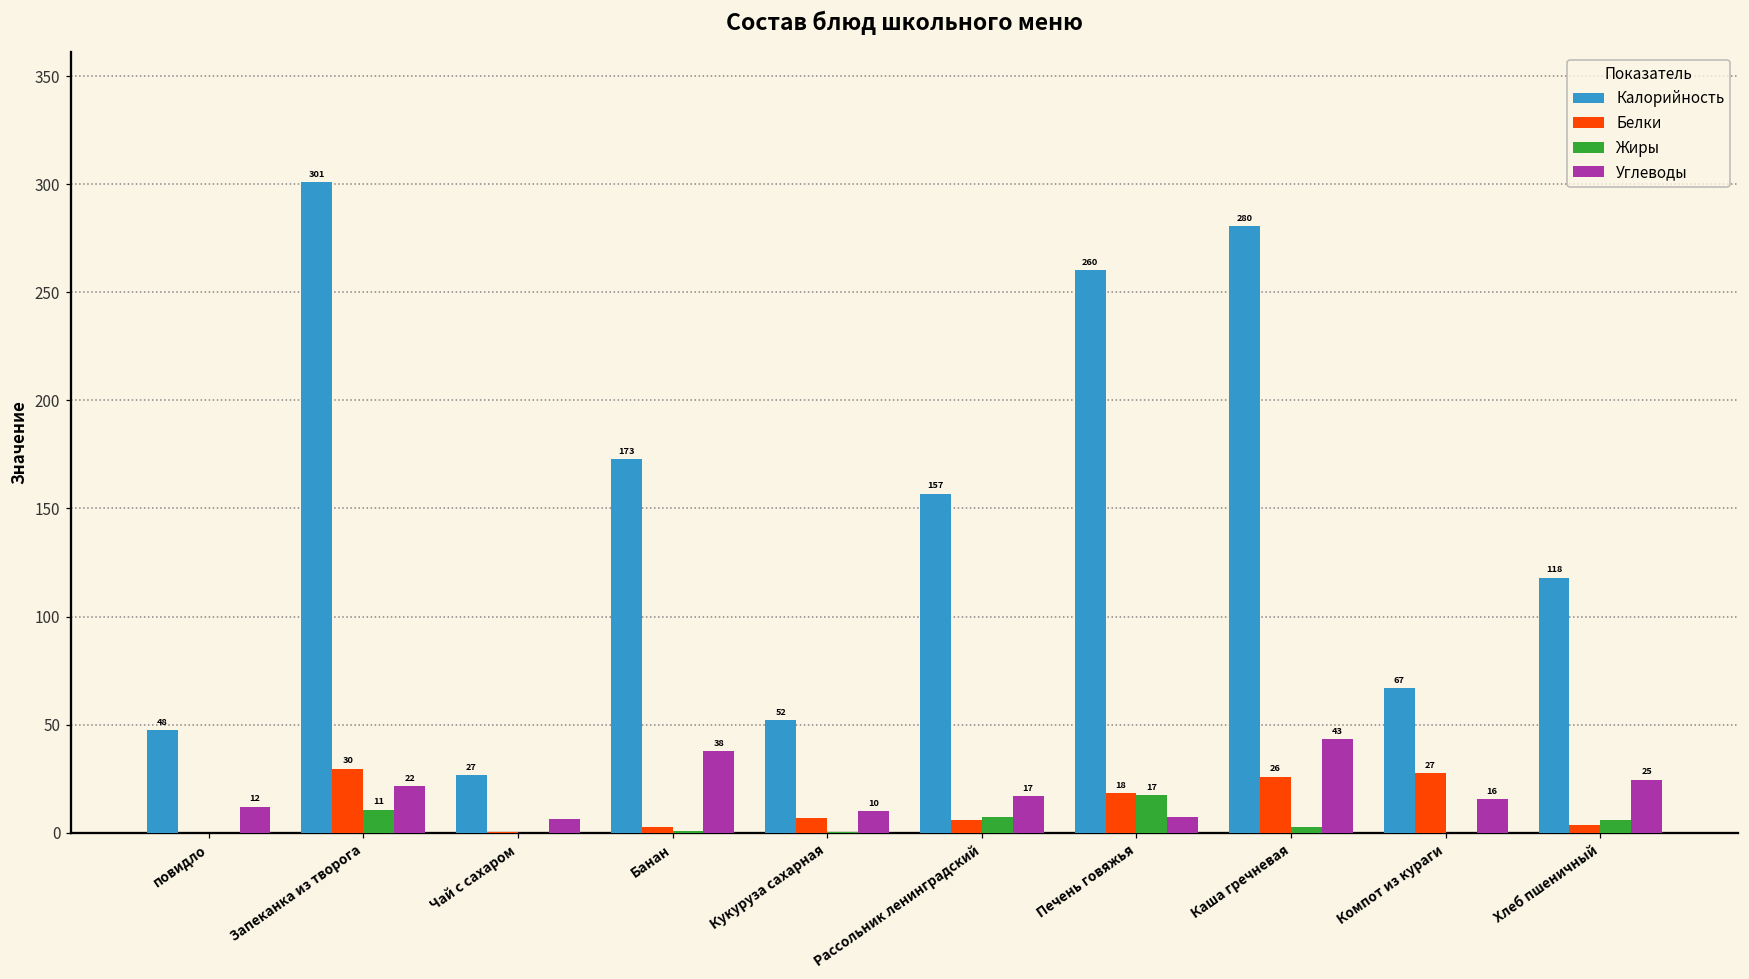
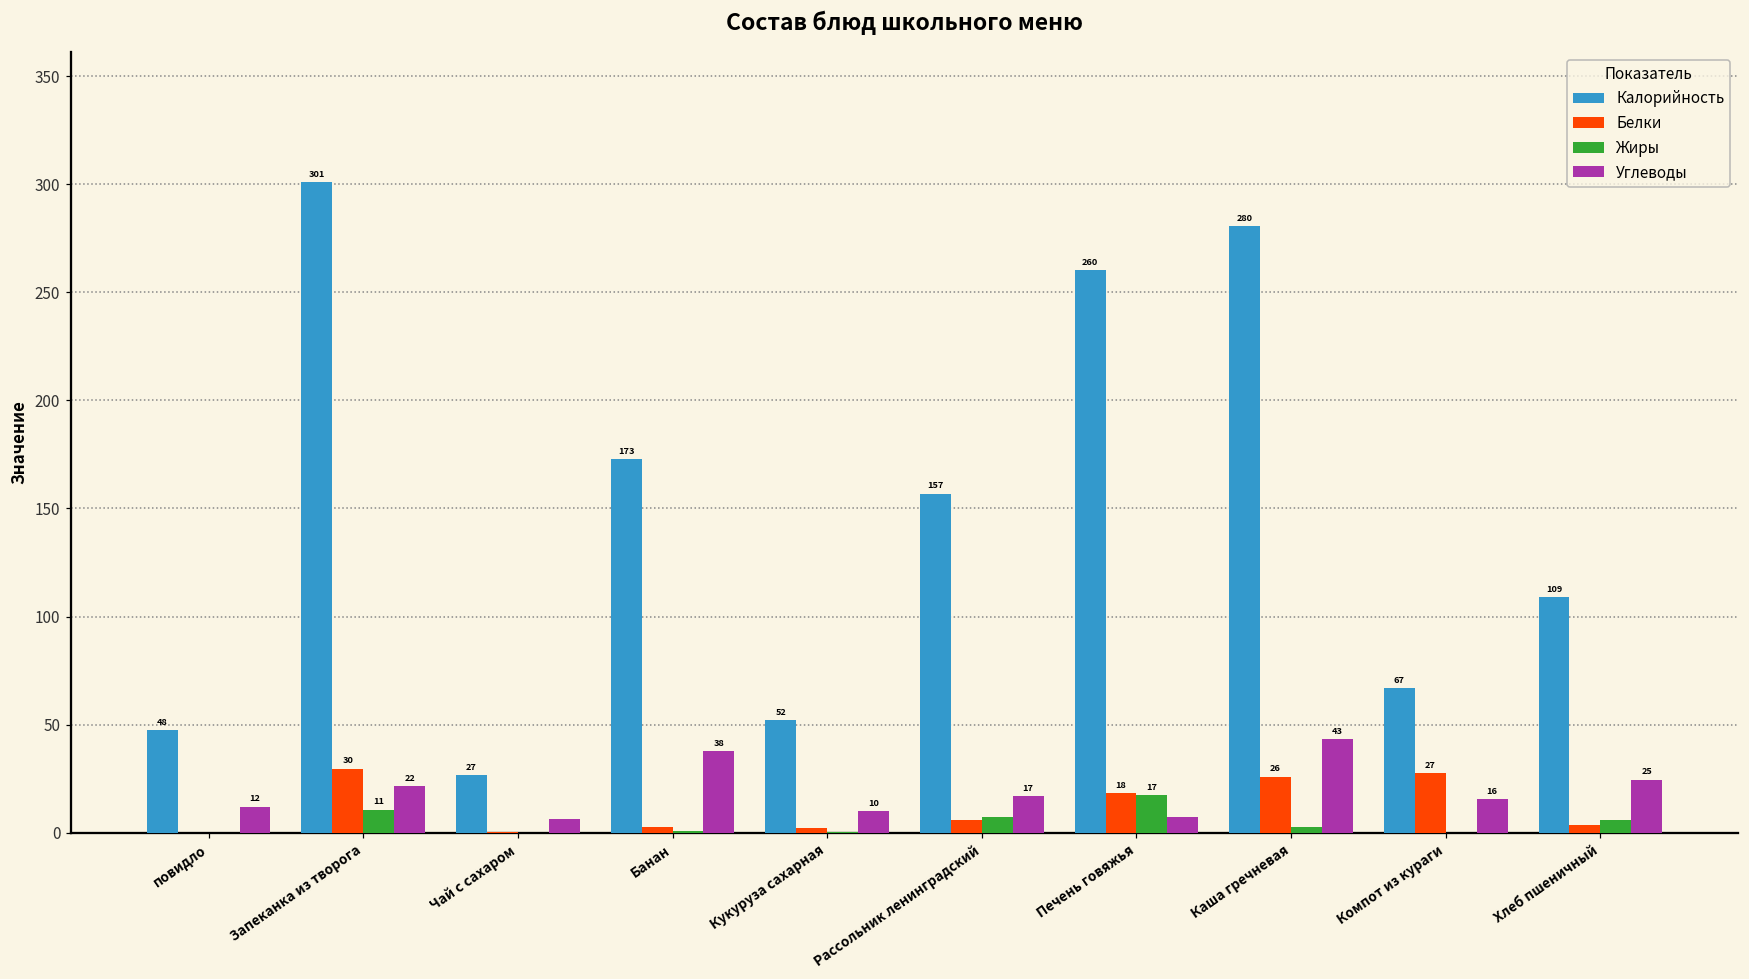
  {
    "Калорийность": {
      "повидло": 48,
      "Запеканка из творога": 301,
      "Чай с сахаром": 27,
      "Банан": 173,
      "Кукуруза сахарная": 52,
      "Рассольник ленинградский": 157,
      "Печень говяжья": 260,
      "Каша гречневая": 280,
      "Компот из кураги": 67,
-     "Хлеб пшеничный": 118
+     "Хлеб пшеничный": 109
    },
    "Белки": {
      "повидло": 0,
      "Банан": 3,
-     "Кукуруза сахарная": 7,
+     "Кукуруза сахарная": 2,
      "Рассольник ленинградский": 6,
      "Хлеб пшеничный": 4
    },
    "Жиры": {
      "Запеканка из творога": 11,
      "Печень говяжья": 17
    },
    "Углеводы": {
      "повидло": 12,
      "Запеканка из творога": 22,
      "Банан": 38,
      "Кукуруза сахарная": 10,
      "Рассольник ленинградский": 17,
      "Каша гречневая": 43,
      "Компот из кураги": 16,
      "Хлеб пшеничный": 25
    }
  }
